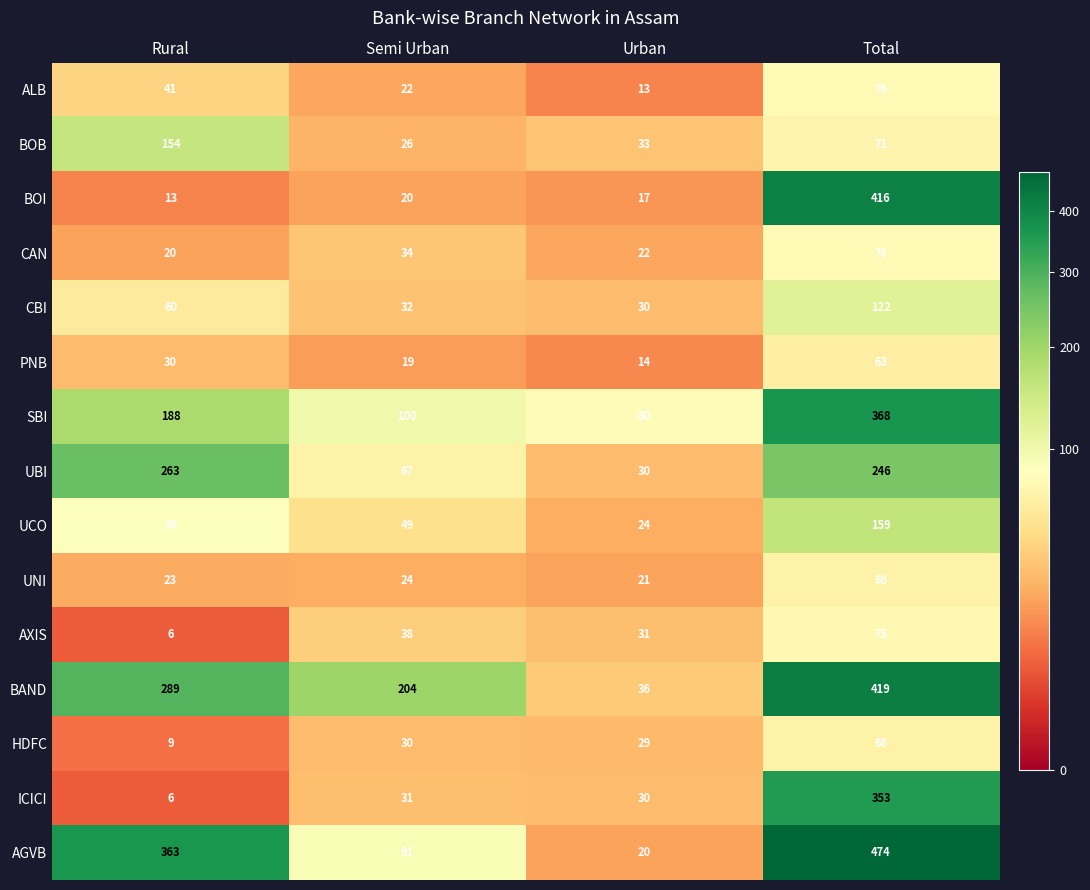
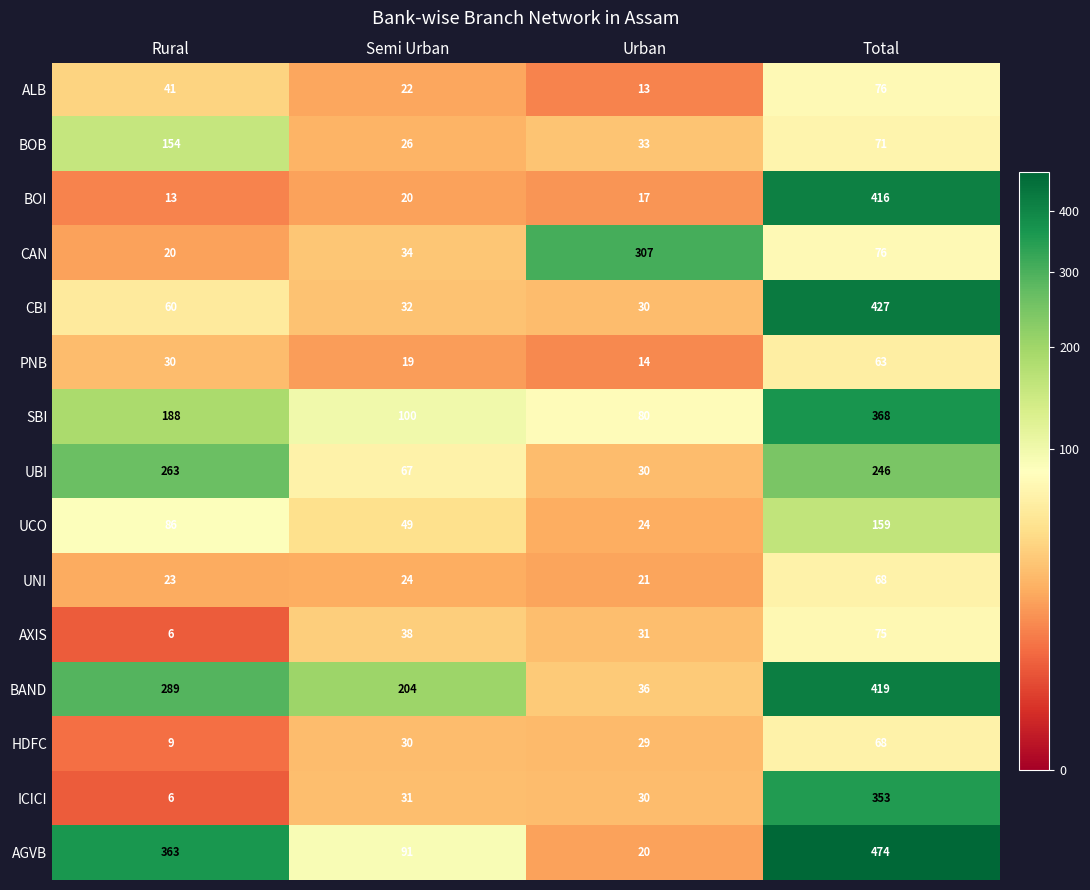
  {
    "ALB": {
      "Rural": 41,
      "Semi Urban": 22,
      "Urban": 13,
      "Total": 76
    },
    "BOB": {
      "Rural": 154,
      "Semi Urban": 26,
      "Urban": 33,
      "Total": 71
    },
    "BOI": {
      "Rural": 13,
      "Semi Urban": 20,
      "Urban": 17,
      "Total": 416
    },
    "CAN": {
      "Rural": 20,
      "Semi Urban": 34,
-     "Urban": 22,
+     "Urban": 307,
      "Total": 76
    },
    "CBI": {
      "Rural": 60,
      "Semi Urban": 32,
      "Urban": 30,
-     "Total": 122
+     "Total": 427
    },
    "PNB": {
      "Rural": 30,
      "Semi Urban": 19,
      "Urban": 14,
      "Total": 63
    },
    "SBI": {
      "Rural": 188,
      "Semi Urban": 100,
      "Urban": 80,
      "Total": 368
    },
    "UBI": {
      "Rural": 263,
      "Semi Urban": 67,
      "Urban": 30,
      "Total": 246
    },
    "UCO": {
      "Rural": 86,
      "Semi Urban": 49,
      "Urban": 24,
      "Total": 159
    },
    "UNI": {
      "Rural": 23,
      "Semi Urban": 24,
      "Urban": 21,
      "Total": 68
    },
    "AXIS": {
      "Rural": 6,
      "Semi Urban": 38,
      "Urban": 31,
      "Total": 75
    },
    "BAND": {
      "Rural": 289,
      "Semi Urban": 204,
      "Urban": 36,
      "Total": 419
    },
    "HDFC": {
      "Rural": 9,
      "Semi Urban": 30,
      "Urban": 29,
      "Total": 68
    },
    "ICICI": {
      "Rural": 6,
      "Semi Urban": 31,
      "Urban": 30,
      "Total": 353
    },
    "AGVB": {
      "Rural": 363,
      "Semi Urban": 91,
      "Urban": 20,
      "Total": 474
    }
  }
